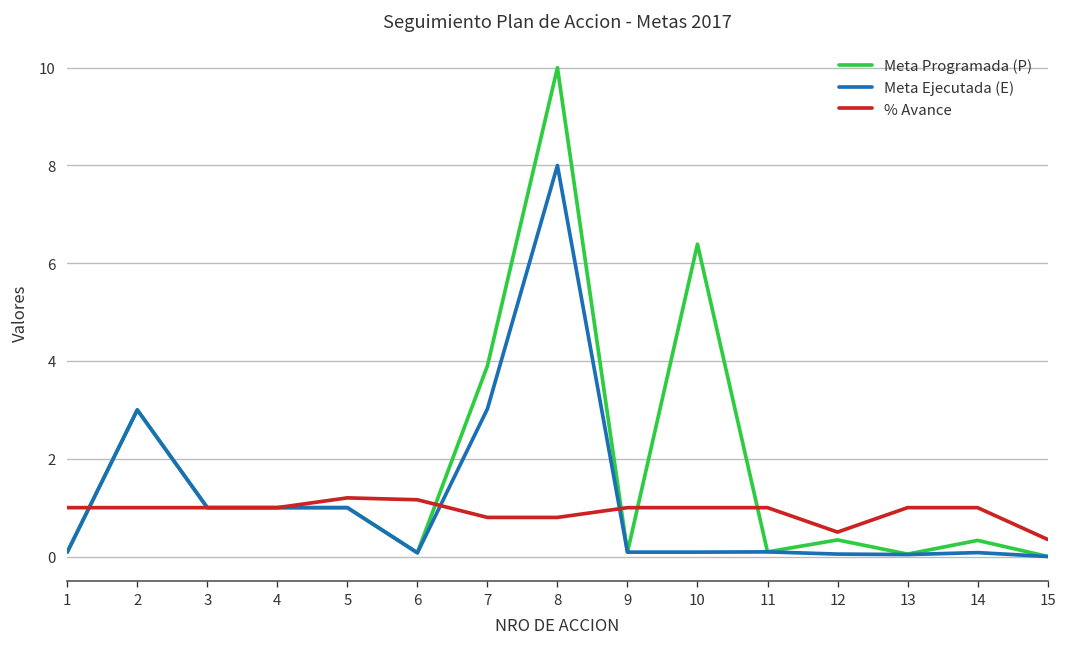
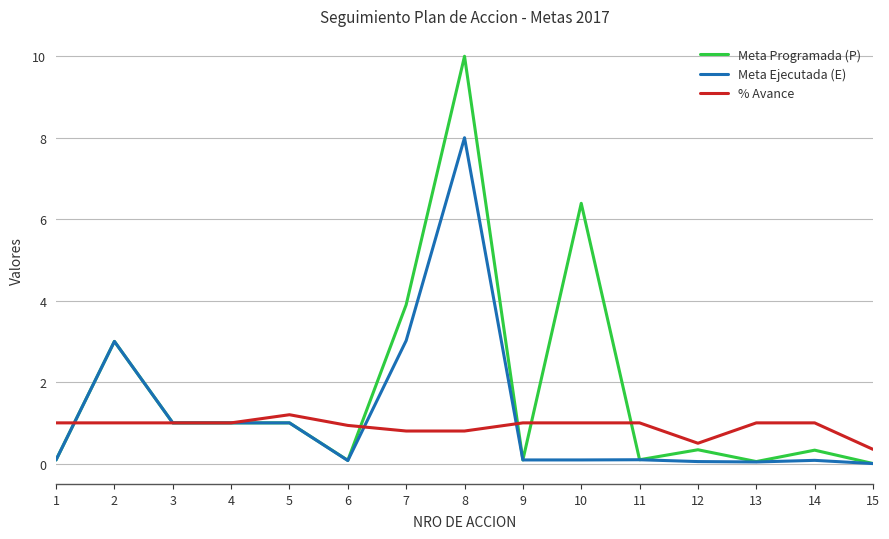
  {
    "Meta Programada (P)": {
      "7": 3.9,
      "8": 10.0,
      "10": 6.4,
      "12": 0.3,
      "14": 0.3
    },
    "Meta Ejecutada (E)": {
      "7": 3.0,
      "8": 8.0,
      "10": 0.1,
      "12": 0.1,
      "14": 0.1
    },
    "% Avance": {
      "1": 1.0,
      "2": 1.0,
      "5": 1.2,
-     "6": 1.2,
+     "6": 0.9,
      "7": 0.8,
      "8": 0.8,
      "9": 1.0,
      "10": 1.0,
      "11": 1.0,
      "12": 0.5,
      "13": 1.0,
      "14": 1.0,
      "15": 0.4
    }
  }
